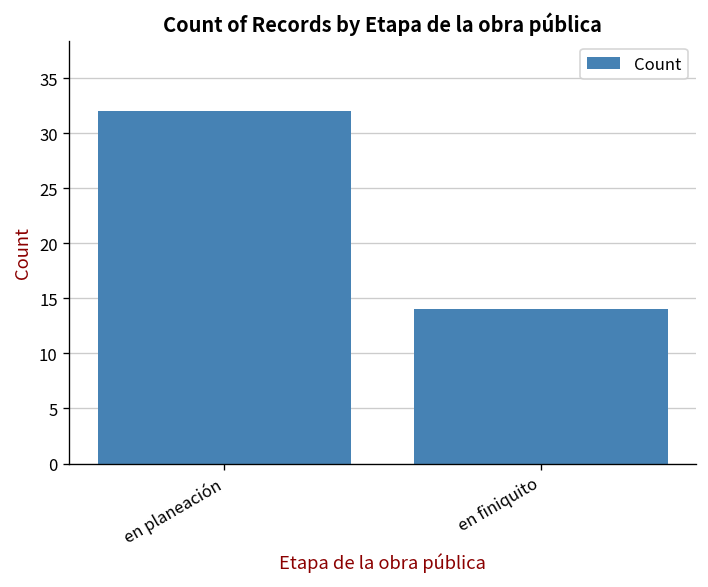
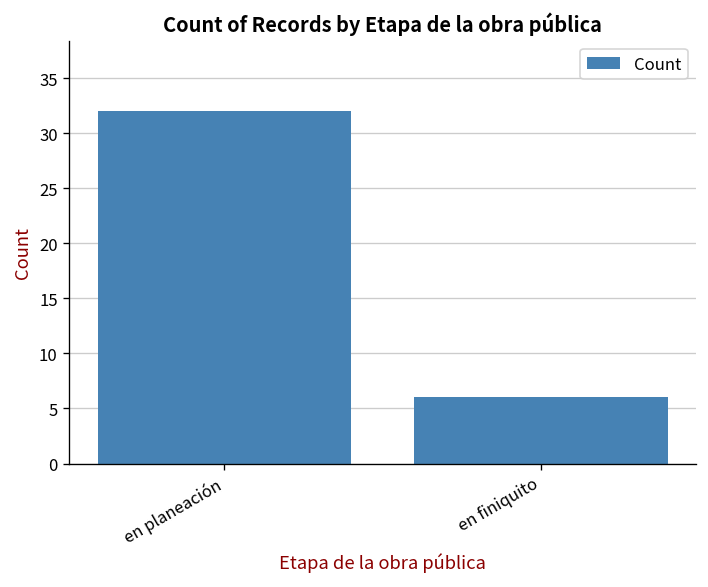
  {
    "en planeación": 32,
-   "en finiquito": 14
+   "en finiquito": 6
  }
